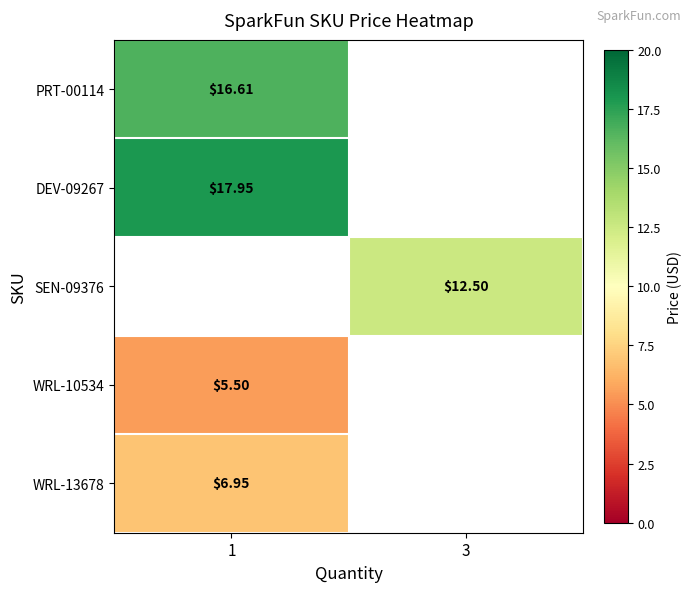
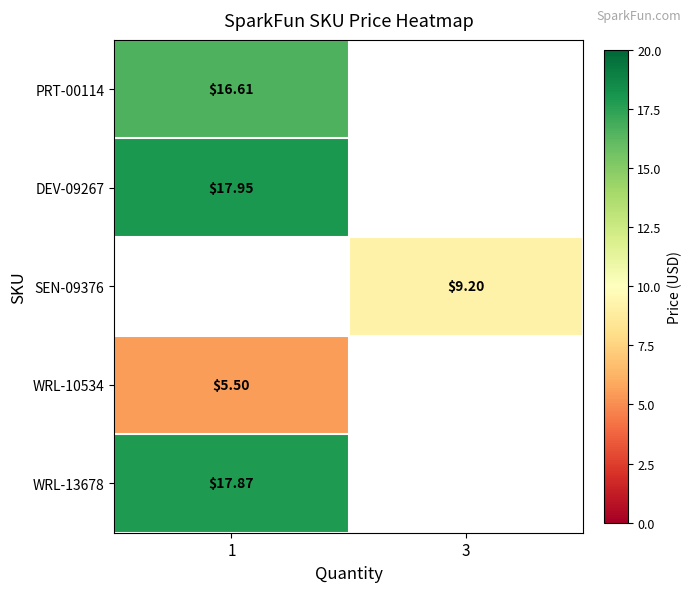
  {
    "PRT-00114": {
      "1": "$16.61"
    },
    "DEV-09267": {
      "1": "$17.95"
    },
    "SEN-09376": {
-     "3": "$12.50"
+     "3": "$9.20"
    },
    "WRL-10534": {
      "1": "$5.50"
    },
    "WRL-13678": {
-     "1": "$6.95"
+     "1": "$17.87"
    }
  }
